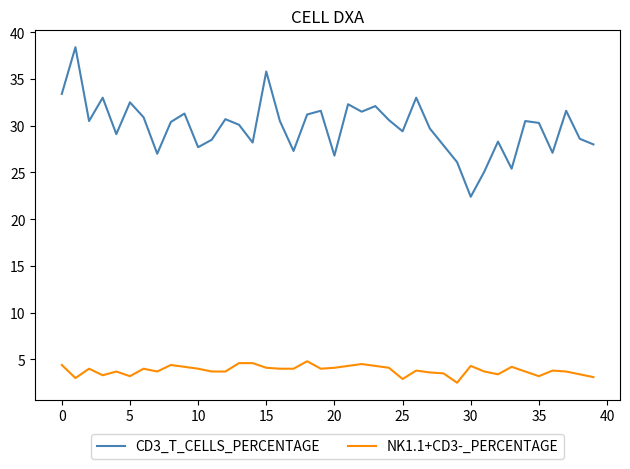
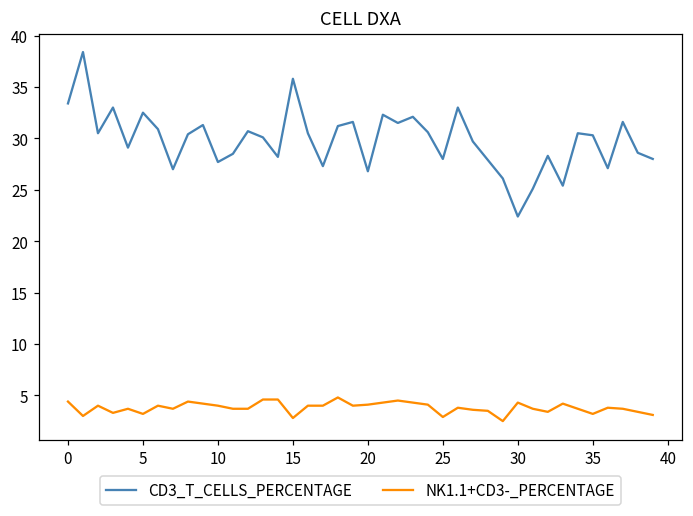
  {
    "CD3_T_CELLS_PERCENTAGE": {
      "0": 33,
      "5": 33,
      "10": 28,
      "15": 36,
      "20": 27,
-     "25": 29,
+     "25": 28,
      "30": 22,
      "35": 30
    },
    "NK1.1+CD3-_PERCENTAGE": {
      "0": 4,
      "5": 3,
      "10": 4,
-     "15": 4,
+     "15": 3,
      "20": 4,
      "25": 3,
      "30": 4,
      "35": 3
    }
  }
